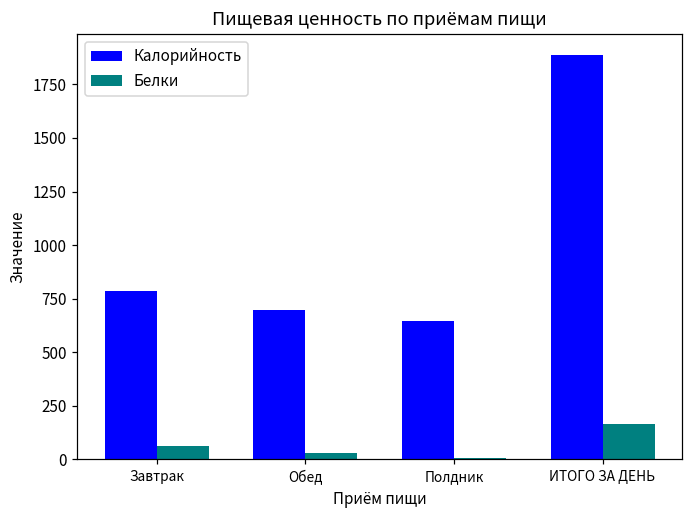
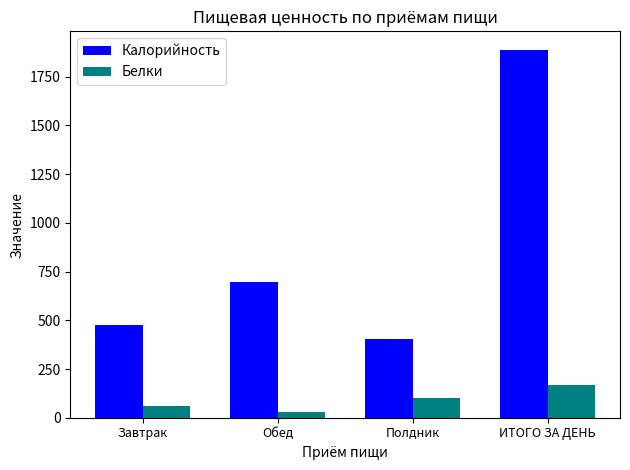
  {
    "Калорийность": {
-     "Завтрак": 780,
+     "Завтрак": 470,
      "Обед": 700,
-     "Полдник": 650,
+     "Полдник": 410,
      "ИТОГО ЗА ДЕНЬ": 1890
    },
    "Белки": {
      "Завтрак": 60,
      "Обед": 30,
-     "Полдник": 10,
+     "Полдник": 100,
      "ИТОГО ЗА ДЕНЬ": 170
    }
  }
